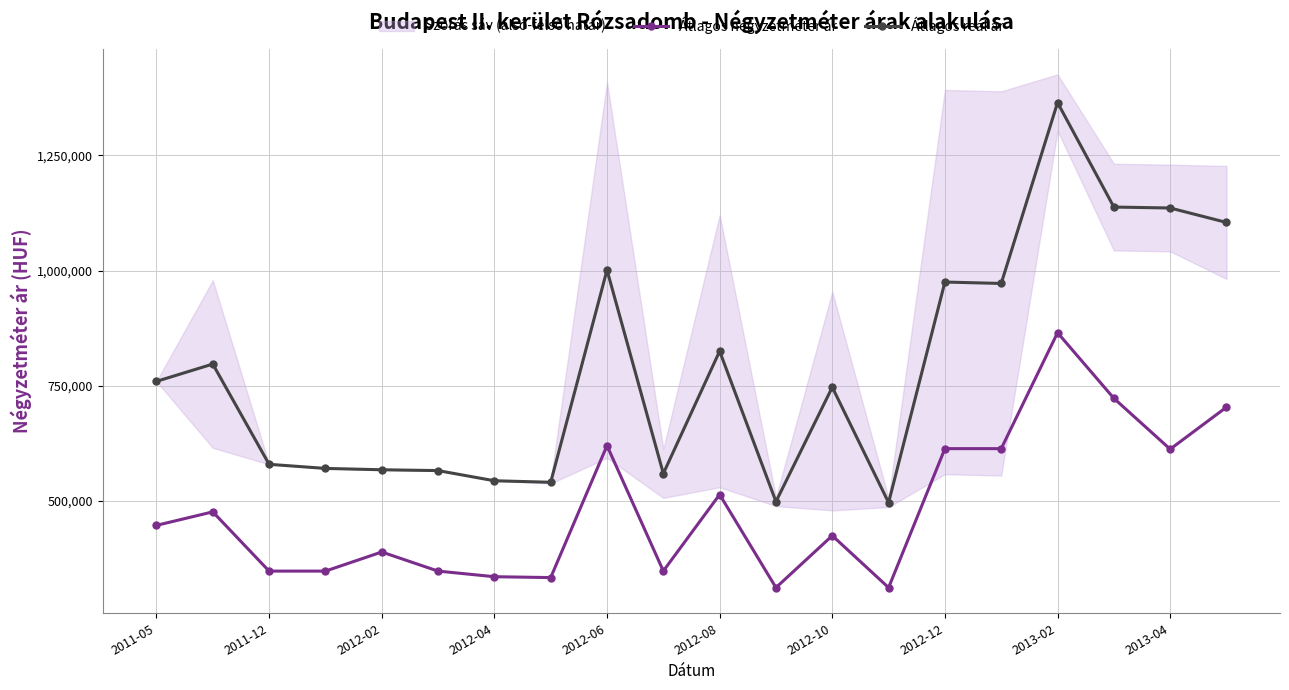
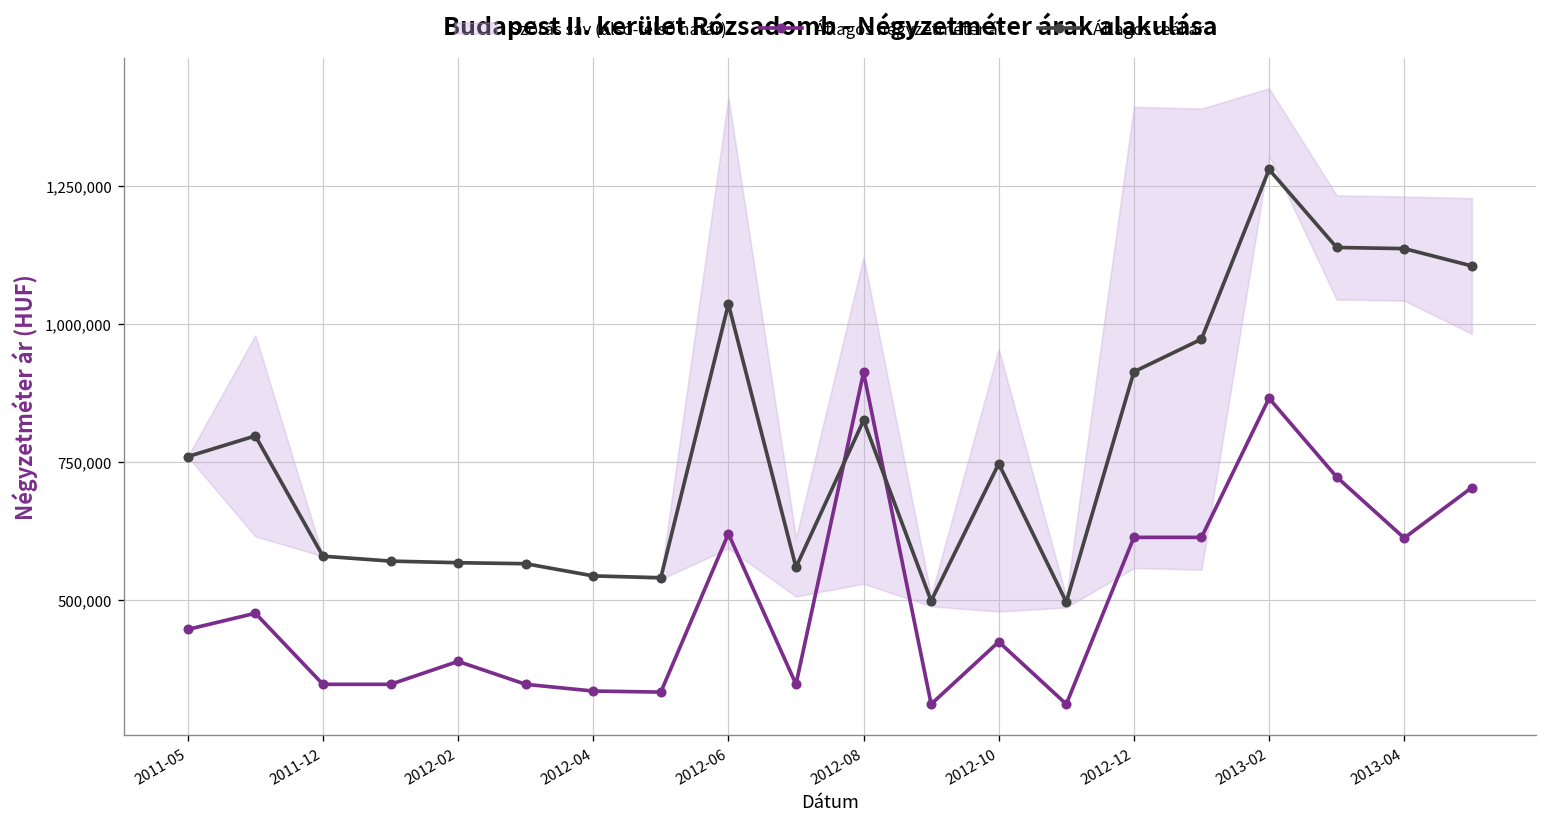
  {
    "Átlagos négyzetméter ár": {
      "2011-05": "450,000",
      "2011-12": "350,000",
      "2012-02": "390,000",
      "2012-04": "330,000",
      "2012-06": "620,000",
-     "2012-08": "510,000",
+     "2012-08": "910,000",
      "2012-10": "420,000",
      "2012-12": "610,000",
      "2013-02": "860,000",
      "2013-04": "610,000"
    },
    "Átlagos reál ár": {
-     "2012-06": "1,000,000",
+     "2012-06": "1,040,000",
      "2012-08": "820,000",
      "2012-10": "750,000",
-     "2012-12": "970,000",
-     "2013-02": "1,360,000",
+     "2012-12": "910,000",
+     "2013-02": "1,280,000",
      "2013-04": "1,140,000"
    }
  }
